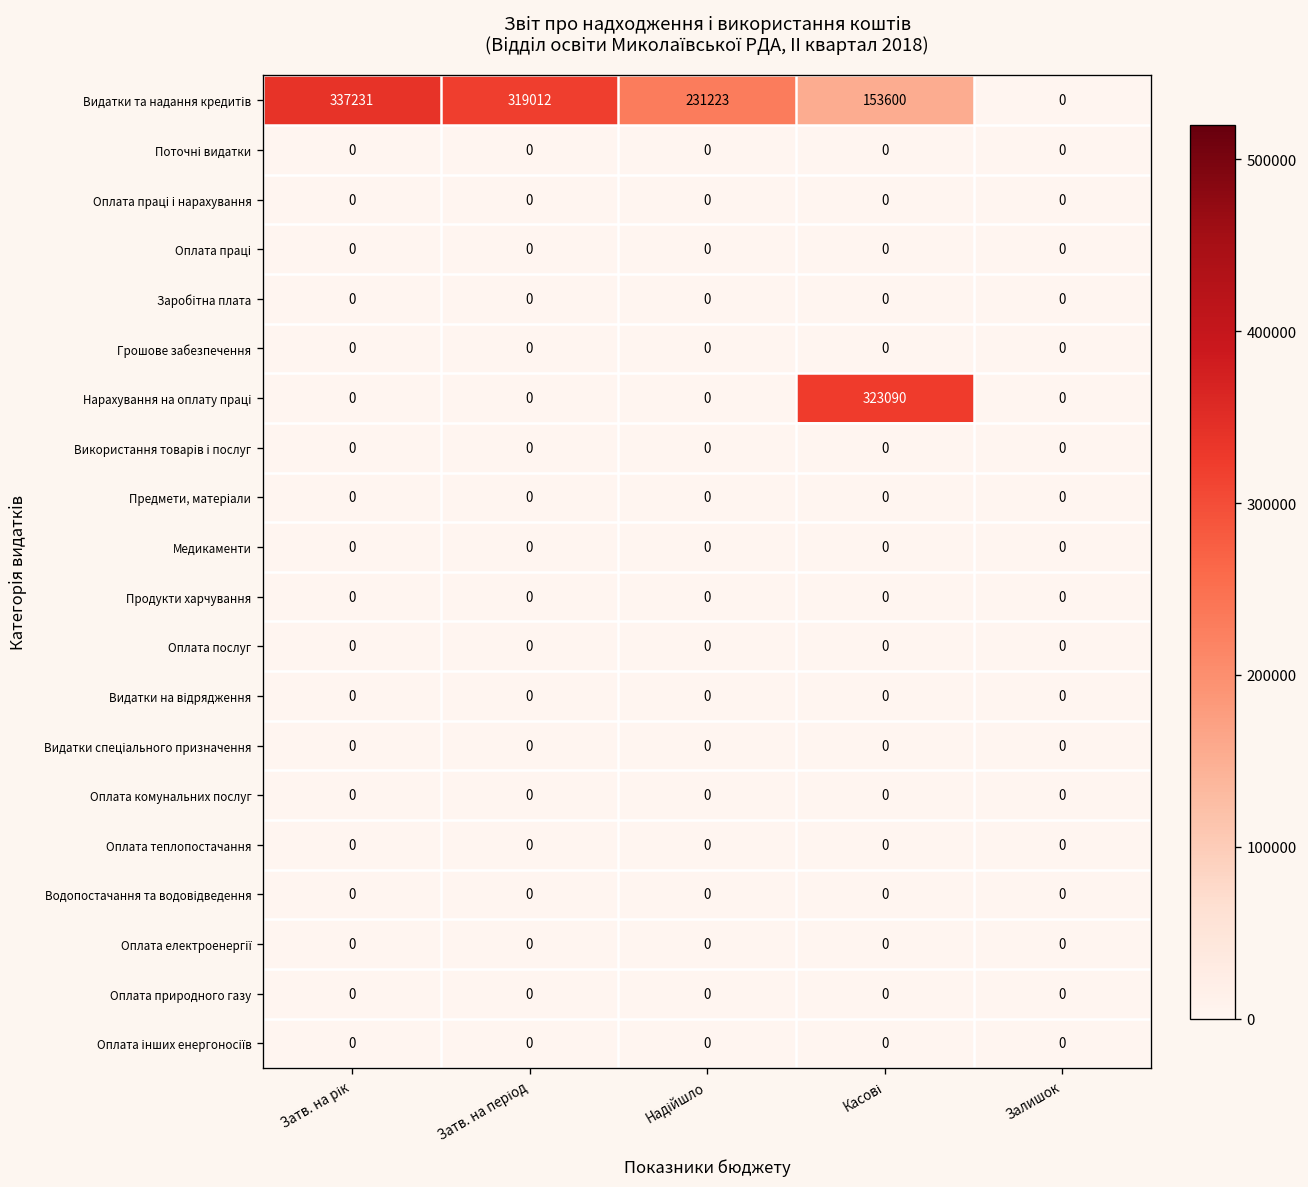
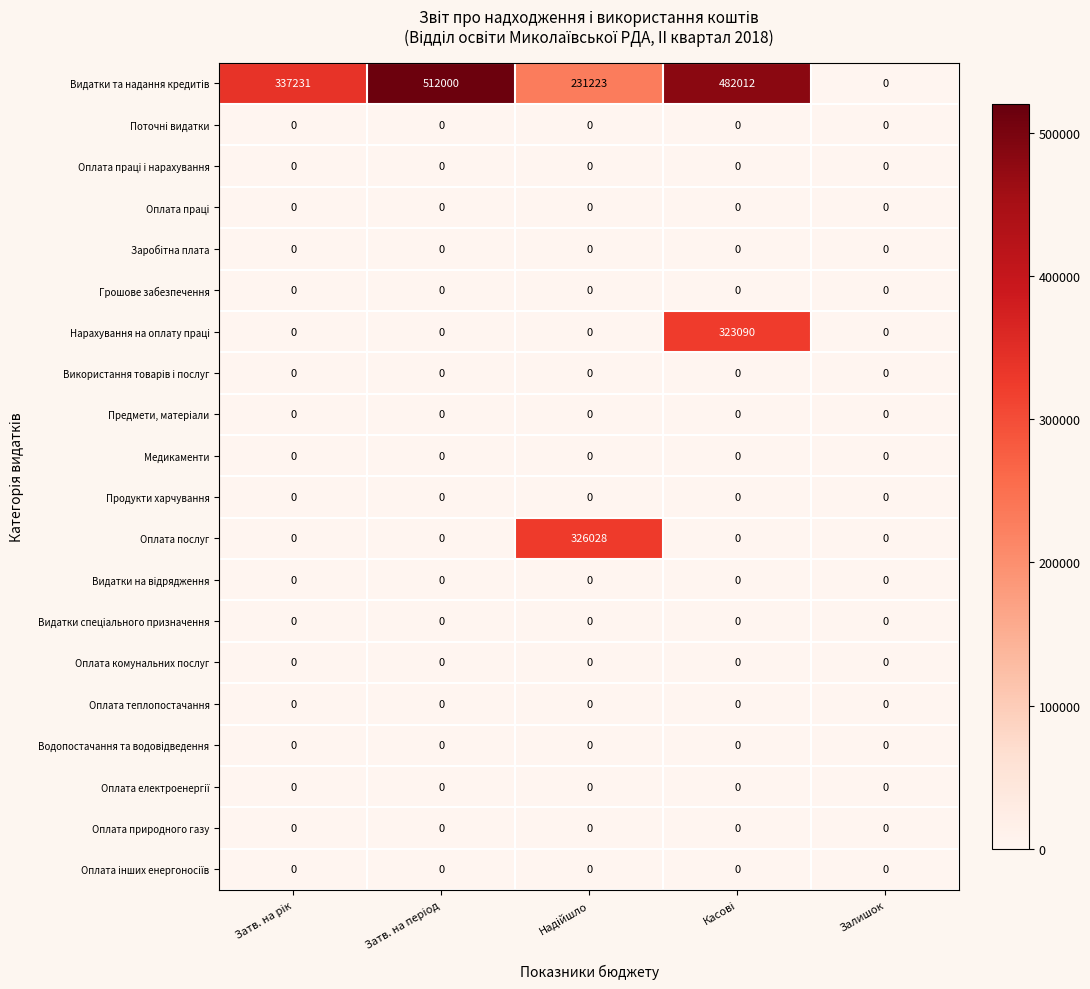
  {
    "Видатки та надання кредитів": {
      "Затв. на рік": 337231,
-     "Затв. на період": 319012,
+     "Затв. на період": 512000,
      "Надійшло": 231223,
-     "Касові": 153600,
+     "Касові": 482012,
      "Залишок": 0
    },
    "Поточні видатки": {
      "Затв. на рік": 0,
      "Затв. на період": 0,
      "Надійшло": 0,
      "Касові": 0,
      "Залишок": 0
    },
    "Оплата праці і нарахування": {
      "Затв. на рік": 0,
      "Затв. на період": 0,
      "Надійшло": 0,
      "Касові": 0,
      "Залишок": 0
    },
    "Оплата праці": {
      "Затв. на рік": 0,
      "Затв. на період": 0,
      "Надійшло": 0,
      "Касові": 0,
      "Залишок": 0
    },
    "Заробітна плата": {
      "Затв. на рік": 0,
      "Затв. на період": 0,
      "Надійшло": 0,
      "Касові": 0,
      "Залишок": 0
    },
    "Грошове забезпечення": {
      "Затв. на рік": 0,
      "Затв. на період": 0,
      "Надійшло": 0,
      "Касові": 0,
      "Залишок": 0
    },
    "Нарахування на оплату праці": {
      "Затв. на рік": 0,
      "Затв. на період": 0,
      "Надійшло": 0,
      "Касові": 323090,
      "Залишок": 0
    },
    "Використання товарів і послуг": {
      "Затв. на рік": 0,
      "Затв. на період": 0,
      "Надійшло": 0,
      "Касові": 0,
      "Залишок": 0
    },
    "Предмети, матеріали": {
      "Затв. на рік": 0,
      "Затв. на період": 0,
      "Надійшло": 0,
      "Касові": 0,
      "Залишок": 0
    },
    "Медикаменти": {
      "Затв. на рік": 0,
      "Затв. на період": 0,
      "Надійшло": 0,
      "Касові": 0,
      "Залишок": 0
    },
    "Продукти харчування": {
      "Затв. на рік": 0,
      "Затв. на період": 0,
      "Надійшло": 0,
      "Касові": 0,
      "Залишок": 0
    },
    "Оплата послуг": {
      "Затв. на рік": 0,
      "Затв. на період": 0,
-     "Надійшло": 0,
+     "Надійшло": 326028,
      "Касові": 0,
      "Залишок": 0
    },
    "Видатки на відрядження": {
      "Затв. на рік": 0,
      "Затв. на період": 0,
      "Надійшло": 0,
      "Касові": 0,
      "Залишок": 0
    },
    "Видатки спеціального призначення": {
      "Затв. на рік": 0,
      "Затв. на період": 0,
      "Надійшло": 0,
      "Касові": 0,
      "Залишок": 0
    },
    "Оплата комунальних послуг": {
      "Затв. на рік": 0,
      "Затв. на період": 0,
      "Надійшло": 0,
      "Касові": 0,
      "Залишок": 0
    },
    "Оплата теплопостачання": {
      "Затв. на рік": 0,
      "Затв. на період": 0,
      "Надійшло": 0,
      "Касові": 0,
      "Залишок": 0
    },
    "Водопостачання та водовідведення": {
      "Затв. на рік": 0,
      "Затв. на період": 0,
      "Надійшло": 0,
      "Касові": 0,
      "Залишок": 0
    },
    "Оплата електроенергії": {
      "Затв. на рік": 0,
      "Затв. на період": 0,
      "Надійшло": 0,
      "Касові": 0,
      "Залишок": 0
    },
    "Оплата природного газу": {
      "Затв. на рік": 0,
      "Затв. на період": 0,
      "Надійшло": 0,
      "Касові": 0,
      "Залишок": 0
    },
    "Оплата інших енергоносіїв": {
      "Затв. на рік": 0,
      "Затв. на період": 0,
      "Надійшло": 0,
      "Касові": 0,
      "Залишок": 0
    }
  }
